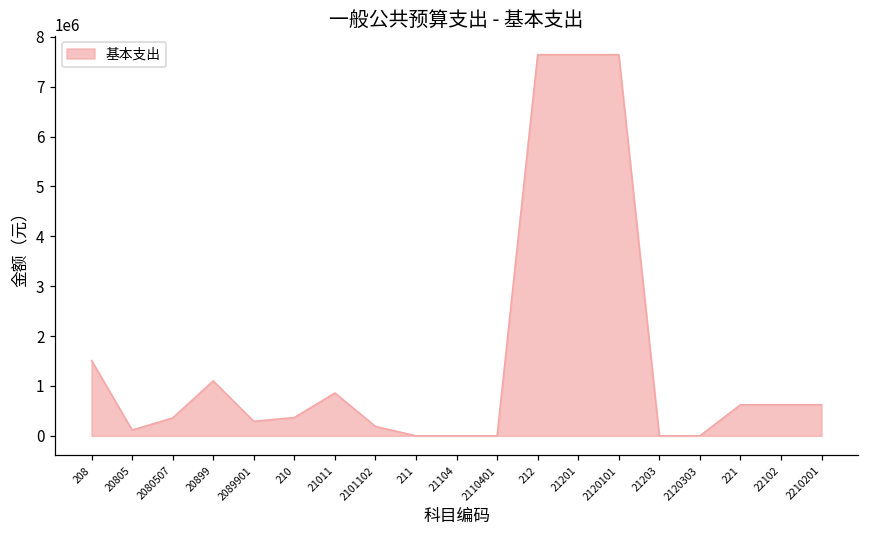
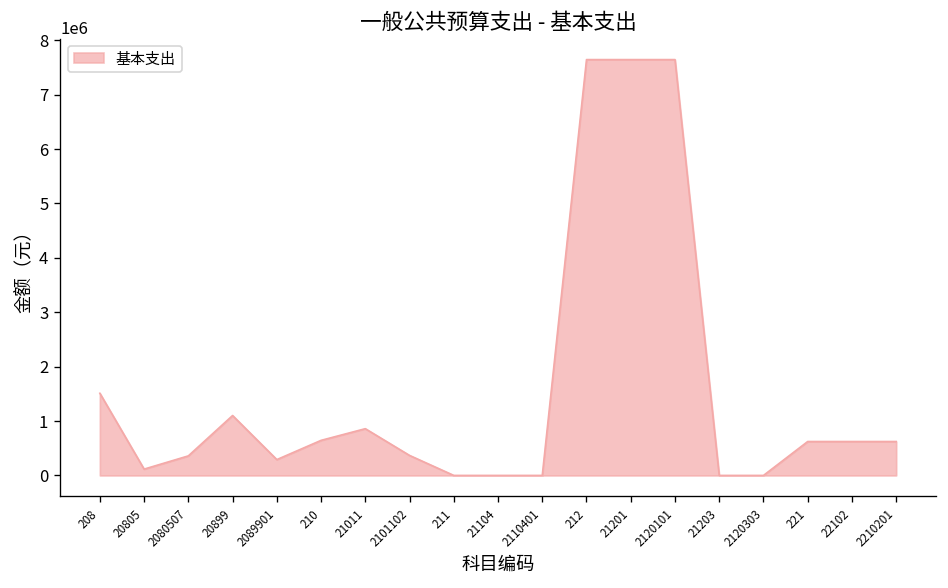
  {
    "208": 1500000,
    "20805": 100000,
    "2080507": 400000,
    "20899": 1100000,
    "2089901": 300000,
-   "210": 400000,
+   "210": 600000,
    "21011": 900000,
-   "2101102": 200000,
+   "2101102": 400000,
    "211": 0,
    "21104": 0,
    "2110401": 0,
    "212": 7600000,
    "21201": 7600000,
    "2120101": 7600000,
    "21203": 0,
    "2120303": 0,
    "221": 600000,
    "22102": 600000,
    "2210201": 600000
  }
